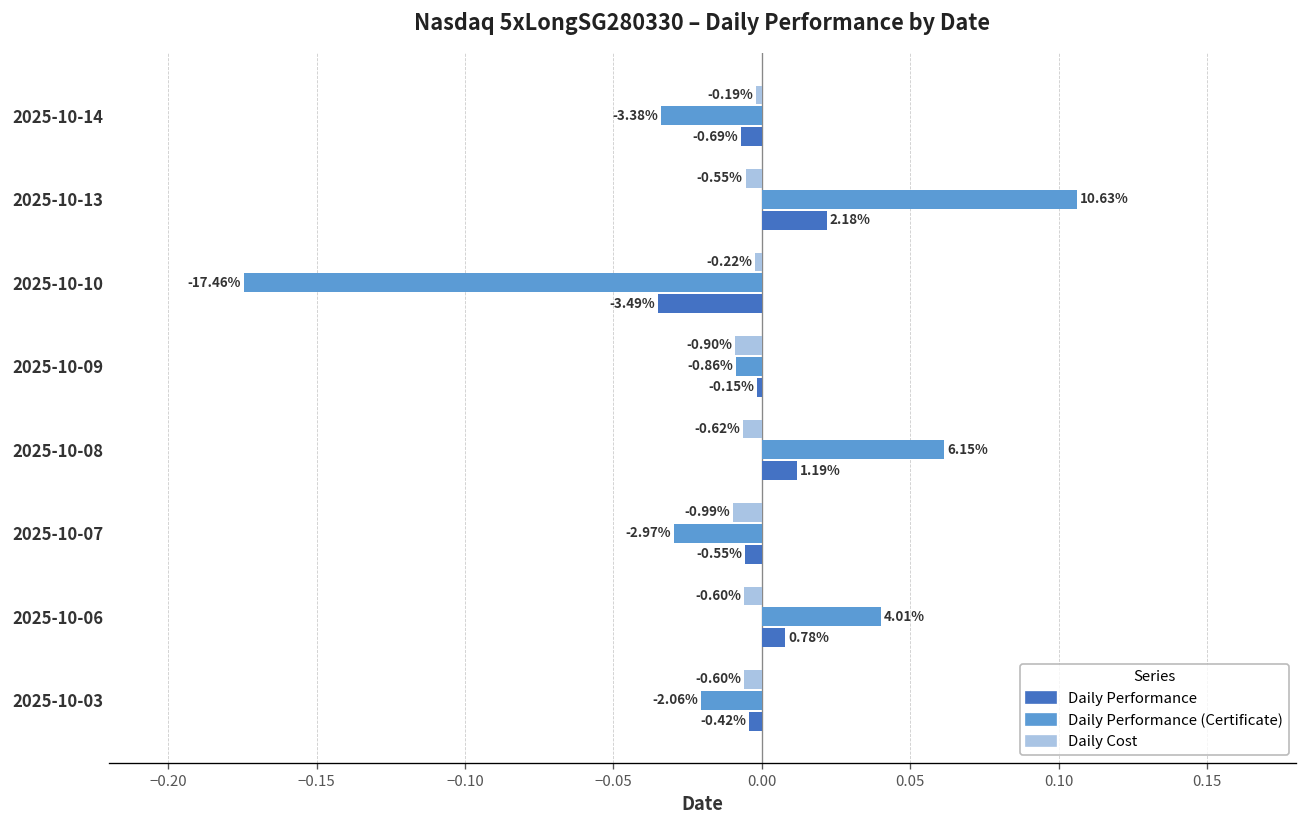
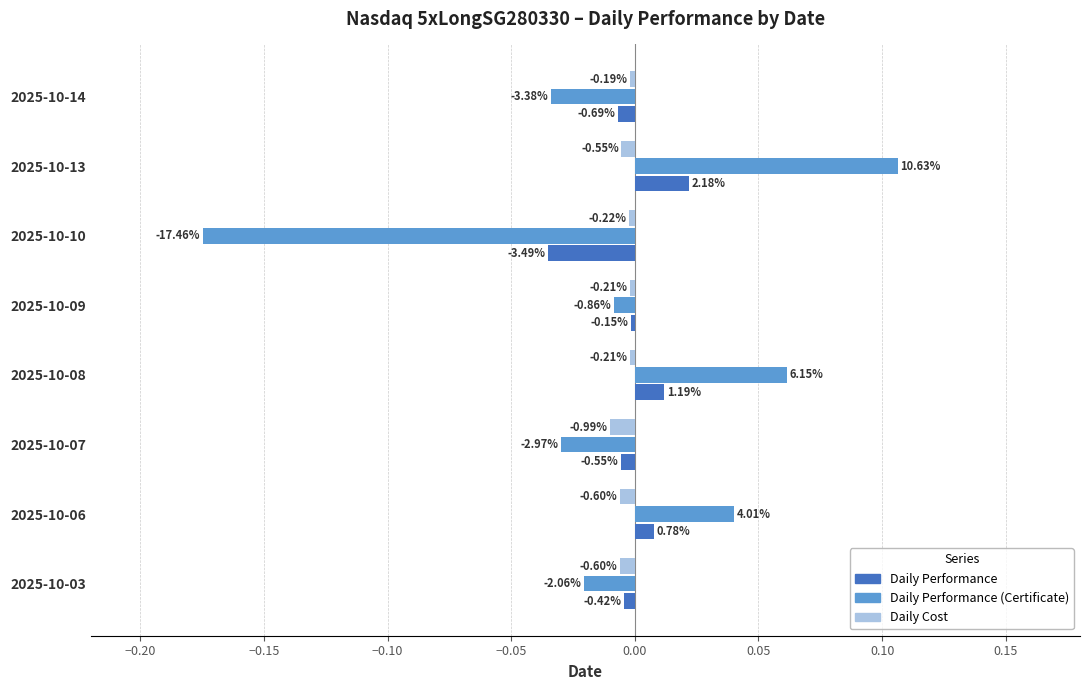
  {
    "Daily Cost": {
      "2025-10-14": "-0.19%",
      "2025-10-13": "-0.55%",
      "2025-10-10": "-0.22%",
-     "2025-10-09": "-0.90%",
-     "2025-10-08": "-0.62%",
+     "2025-10-09": "-0.21%",
+     "2025-10-08": "-0.21%",
      "2025-10-07": "-0.99%",
      "2025-10-06": "-0.60%",
      "2025-10-03": "-0.60%"
    }
  }
